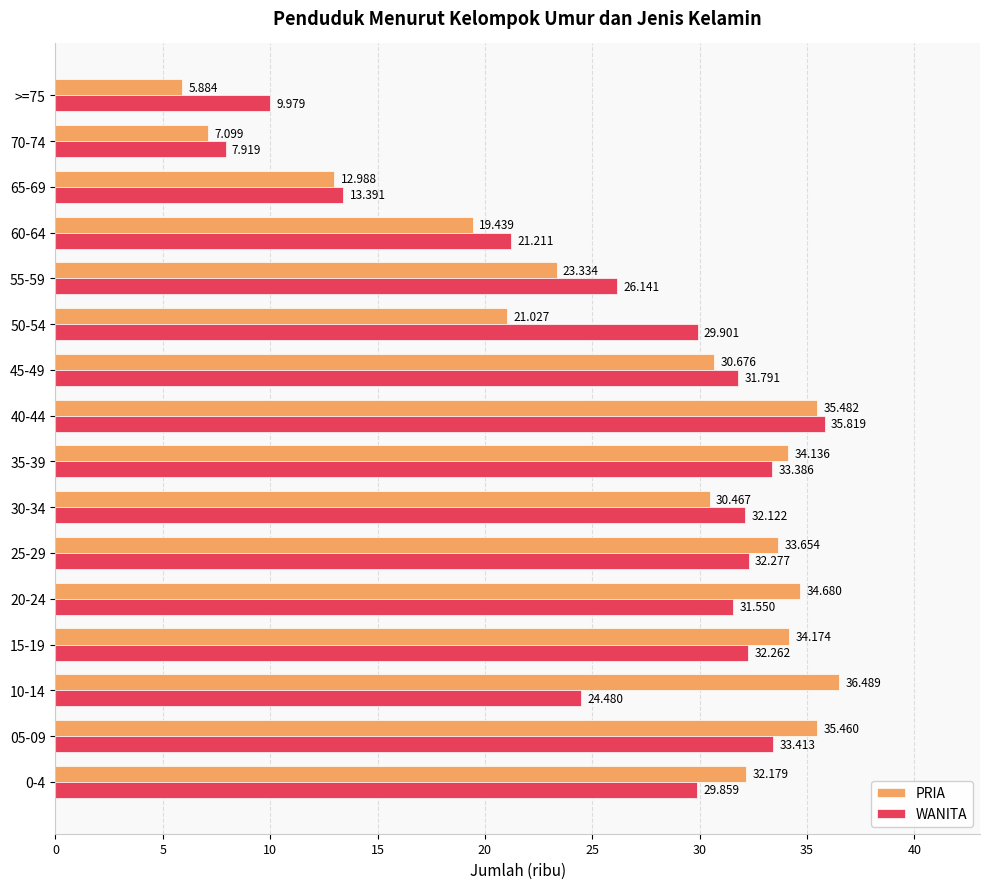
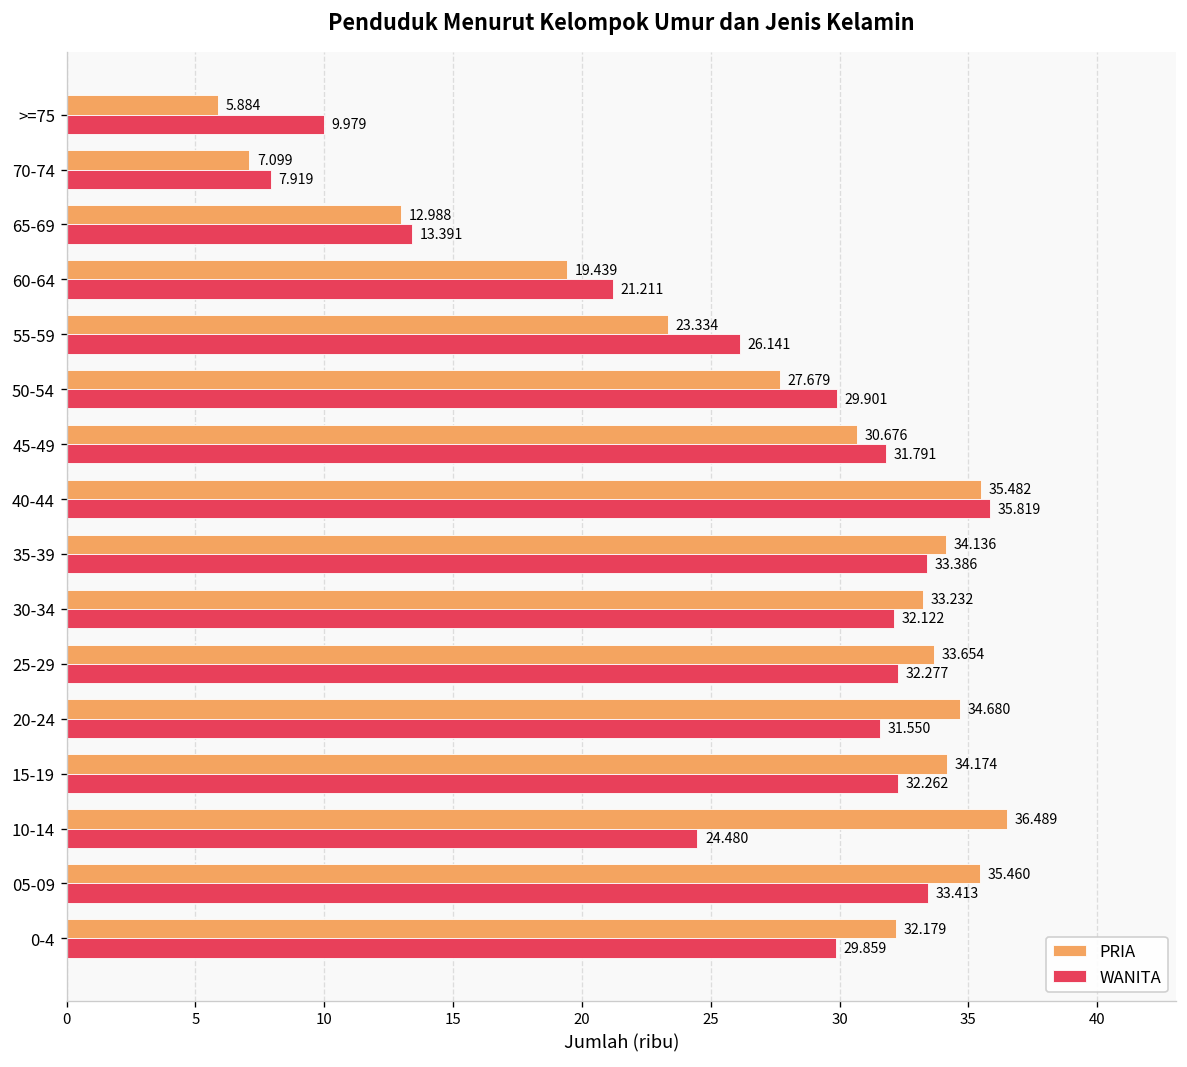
  {
    "PRIA": {
      ">=75": 5.884,
      "70-74": 7.099,
      "65-69": 12.988,
      "60-64": 19.439,
      "55-59": 23.334,
-     "50-54": 21.027,
+     "50-54": 27.679,
      "45-49": 30.676,
      "40-44": 35.482,
      "35-39": 34.136,
-     "30-34": 30.467,
+     "30-34": 33.232,
      "25-29": 33.654,
      "20-24": 34.680,
      "15-19": 34.174,
      "10-14": 36.489,
      "05-09": 35.460,
      "0-4": 32.179
    },
    "WANITA": {
      ">=75": 9.979,
      "70-74": 7.919,
      "65-69": 13.391,
      "60-64": 21.211,
      "55-59": 26.141,
      "50-54": 29.901,
      "45-49": 31.791,
      "40-44": 35.819,
      "35-39": 33.386,
      "30-34": 32.122,
      "25-29": 32.277,
      "20-24": 31.550,
      "15-19": 32.262,
      "10-14": 24.480,
      "05-09": 33.413,
      "0-4": 29.859
    }
  }
